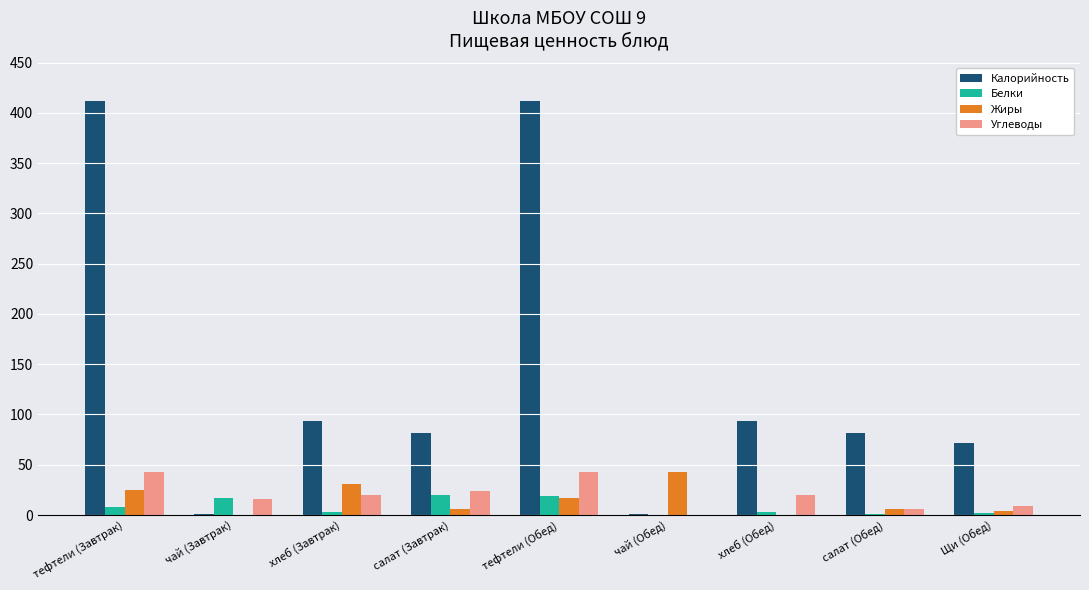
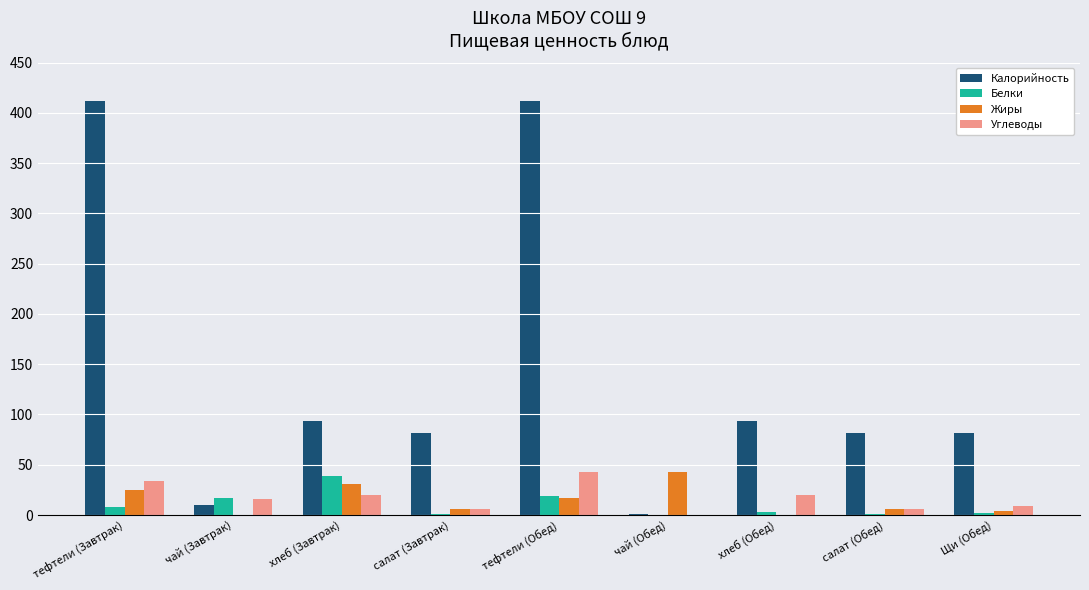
  {
    "Калорийность": {
      "тефтели (Завтрак)": 412,
-     "чай (Завтрак)": 1,
+     "чай (Завтрак)": 10,
      "хлеб (Завтрак)": 94,
      "салат (Завтрак)": 82,
      "тефтели (Обед)": 412,
      "хлеб (Обед)": 94,
      "салат (Обед)": 82,
-     "Щи (Обед)": 72
+     "Щи (Обед)": 82
    },
    "Белки": {
      "тефтели (Завтрак)": 8,
      "чай (Завтрак)": 17,
-     "хлеб (Завтрак)": 3,
-     "салат (Завтрак)": 20,
+     "хлеб (Завтрак)": 39,
+     "салат (Завтрак)": 1,
      "тефтели (Обед)": 19,
      "чай (Обед)": 0,
      "хлеб (Обед)": 3
    },
    "Жиры": {
      "тефтели (Завтрак)": 25,
      "чай (Завтрак)": 0,
      "хлеб (Завтрак)": 31,
      "салат (Завтрак)": 6,
      "тефтели (Обед)": 17,
      "чай (Обед)": 43,
      "хлеб (Обед)": 0,
      "салат (Обед)": 6,
      "Щи (Обед)": 4
    },
    "Углеводы": {
-     "тефтели (Завтрак)": 43,
+     "тефтели (Завтрак)": 34,
      "чай (Завтрак)": 16,
      "хлеб (Завтрак)": 20,
-     "салат (Завтрак)": 24,
+     "салат (Завтрак)": 6,
      "тефтели (Обед)": 43,
      "чай (Обед)": 0,
      "хлеб (Обед)": 20,
      "салат (Обед)": 6,
      "Щи (Обед)": 9
    }
  }
